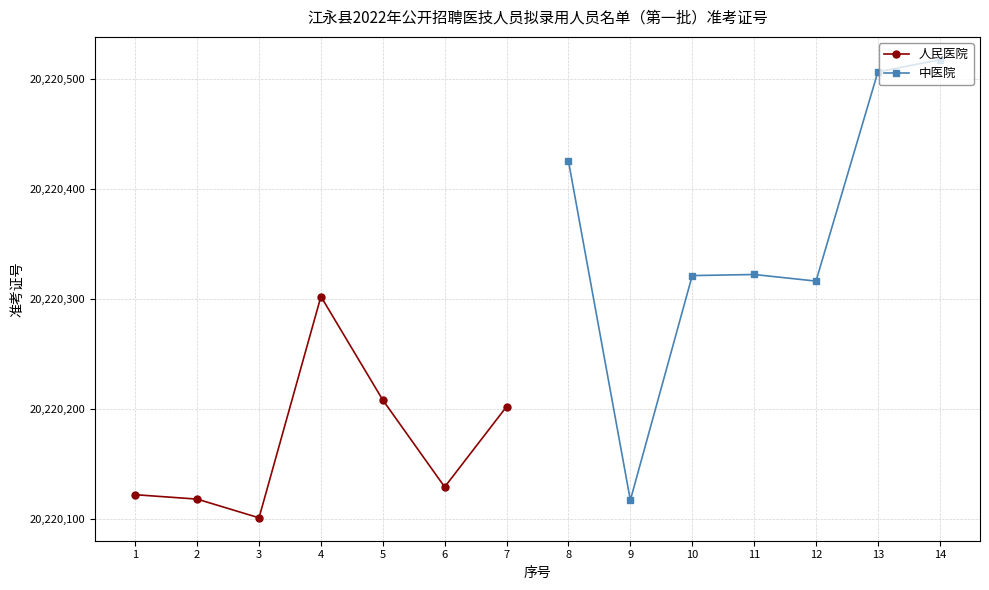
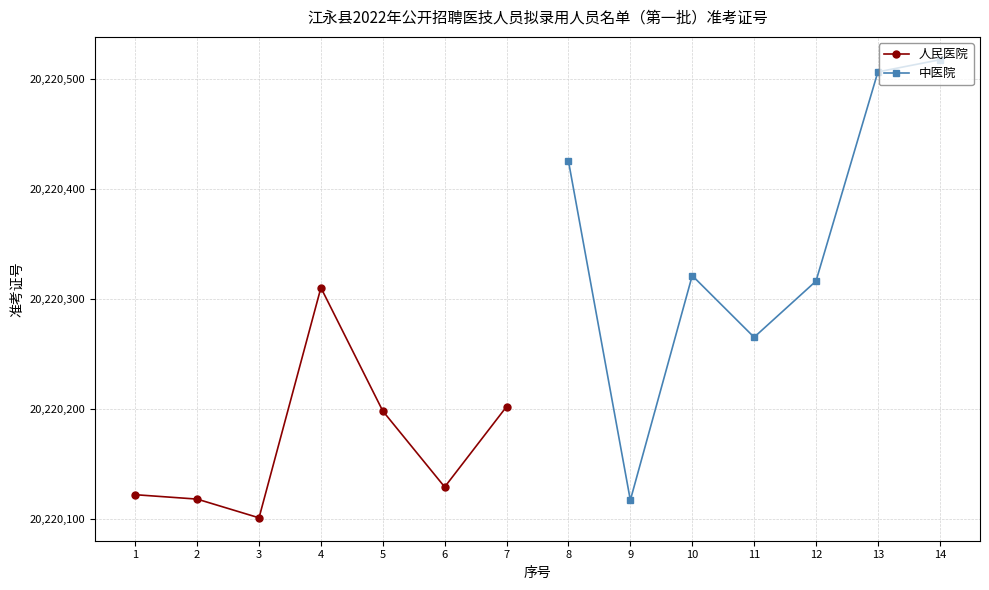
  {
    "人民医院": {
      "1": "20,220,122",
      "2": "20,220,118",
      "3": "20,220,101",
-     "4": "20,220,302",
-     "5": "20,220,208",
+     "4": "20,220,310",
+     "5": "20,220,198",
      "6": "20,220,129",
      "7": "20,220,202"
    },
    "中医院": {
      "8": "20,220,425",
      "9": "20,220,117",
      "10": "20,220,321",
-     "11": "20,220,322",
+     "11": "20,220,265",
      "12": "20,220,316",
      "13": "20,220,506"
    }
  }
